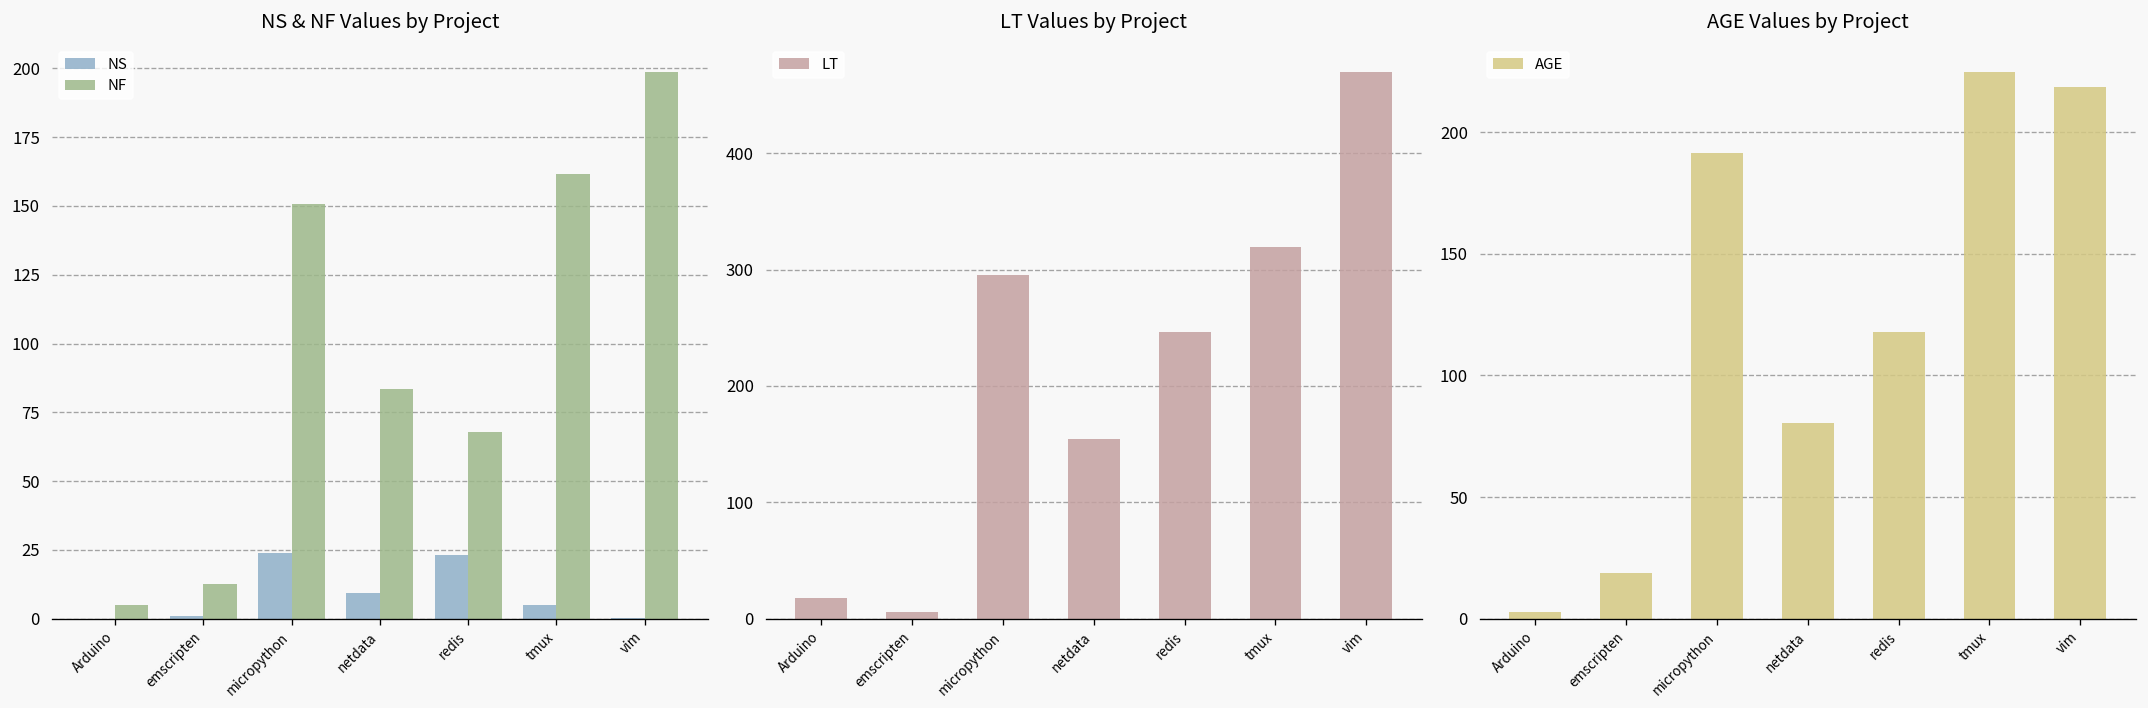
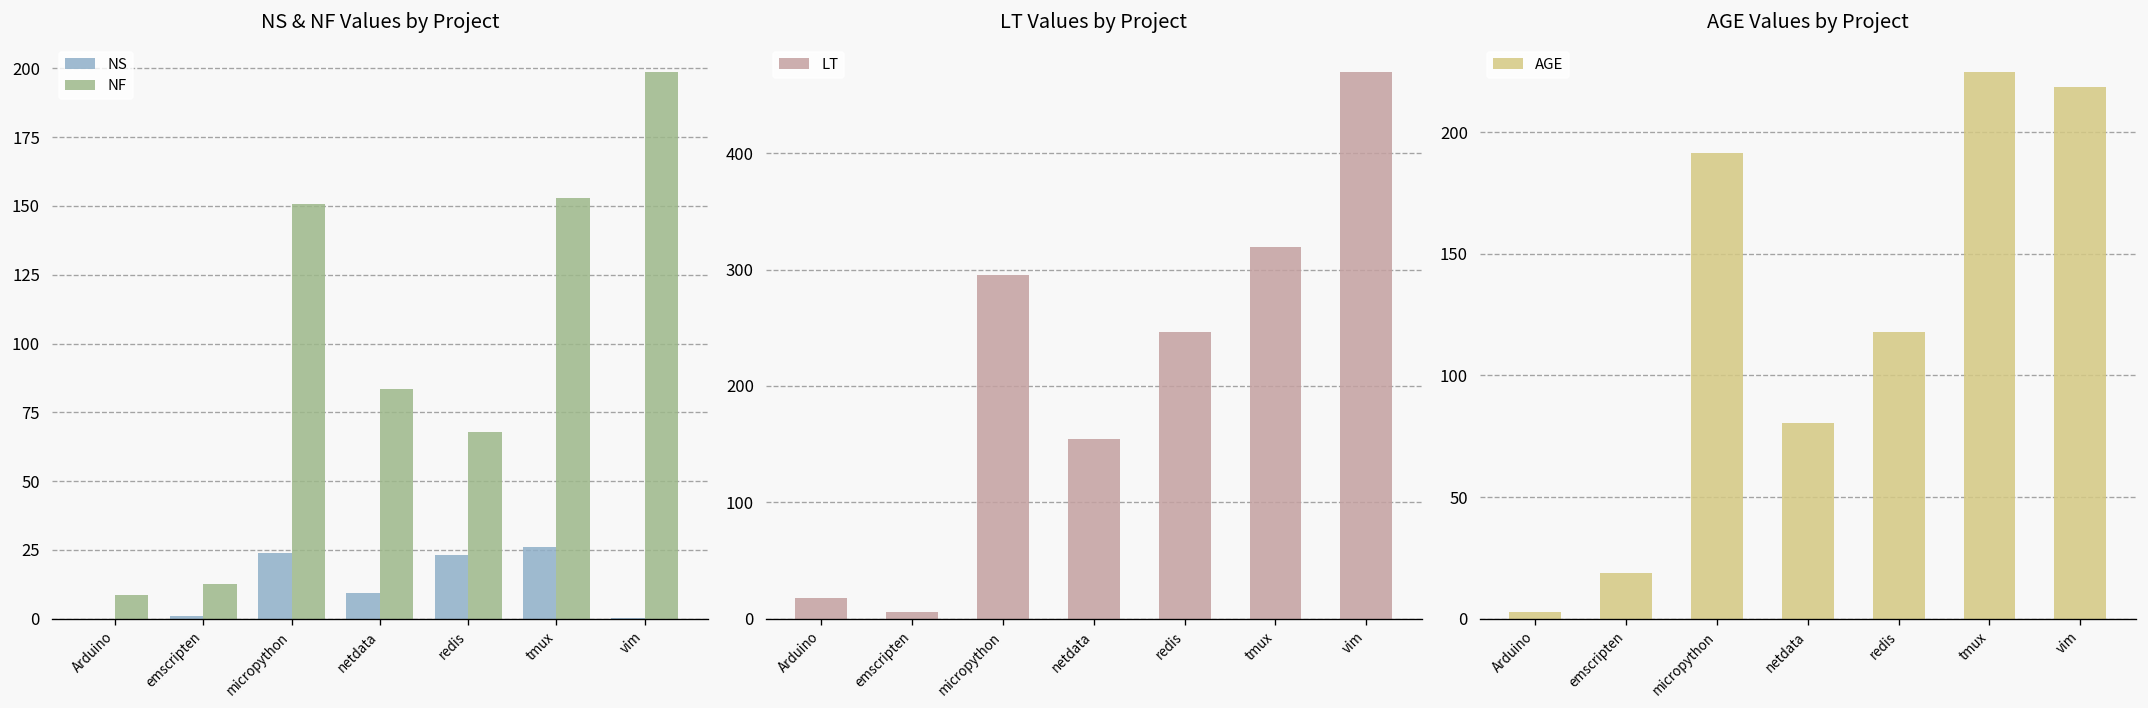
  {
    "NS & NF Values by Project": {
      "NS": {
        "emscripten": 1,
        "micropython": 24,
        "netdata": 9,
        "redis": 23,
-       "tmux": 5
+       "tmux": 26
      },
      "NF": {
-       "Arduino": 5,
+       "Arduino": 9,
        "emscripten": 13,
        "micropython": 151,
        "netdata": 83,
        "redis": 68,
-       "tmux": 162,
+       "tmux": 153,
        "vim": 199
      }
    },
    "LT Values by Project": {
      "Arduino": 20,
      "emscripten": 10,
      "micropython": 300,
      "netdata": 150,
      "redis": 250,
      "tmux": 320,
      "vim": 470
    },
    "AGE Values by Project": {
      "Arduino": 3,
      "emscripten": 19,
      "micropython": 191,
      "netdata": 80,
      "redis": 118,
      "tmux": 225,
      "vim": 219
    }
  }
